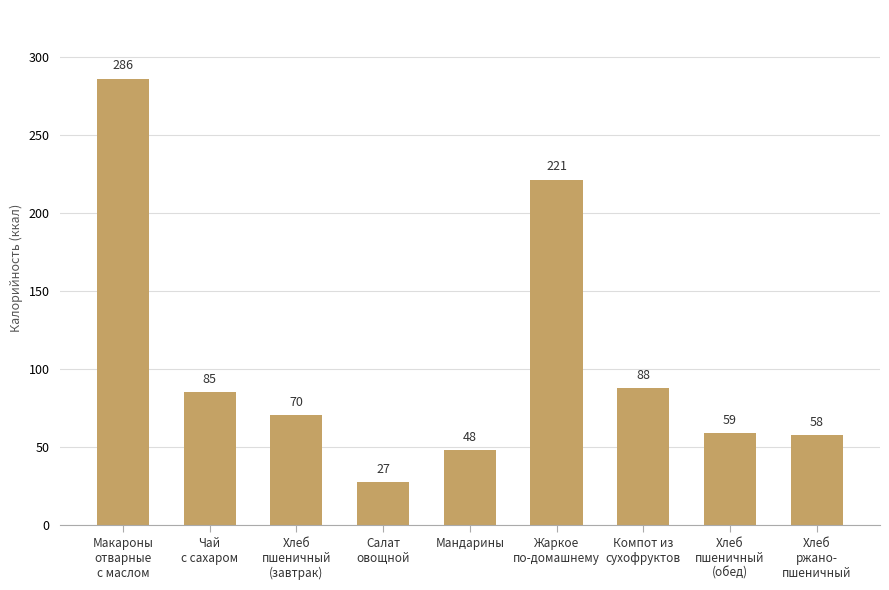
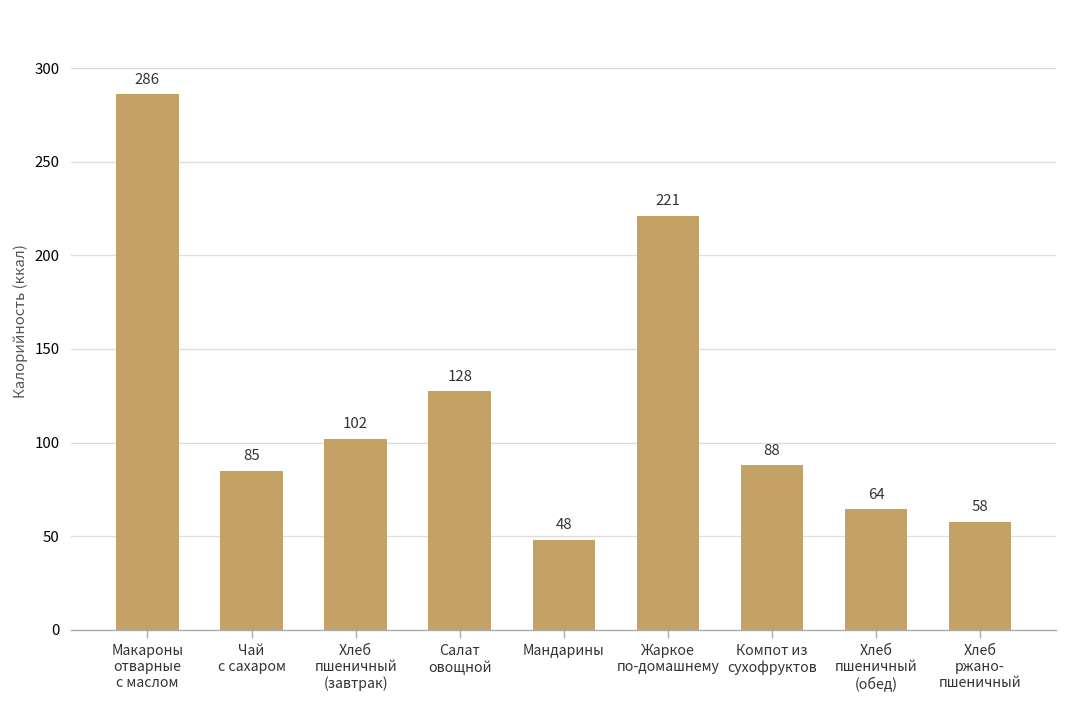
  {
    "Макароны отварные с маслом": 286,
    "Чай с сахаром": 85,
-   "Хлеб пшеничный (завтрак)": 70,
-   "Салат овощной": 27,
+   "Хлеб пшеничный (завтрак)": 102,
+   "Салат овощной": 128,
    "Мандарины": 48,
    "Жаркое по-домашнему": 221,
    "Компот из сухофруктов": 88,
-   "Хлеб пшеничный (обед)": 59,
+   "Хлеб пшеничный (обед)": 64,
    "Хлеб ржано- пшеничный": 58
  }
